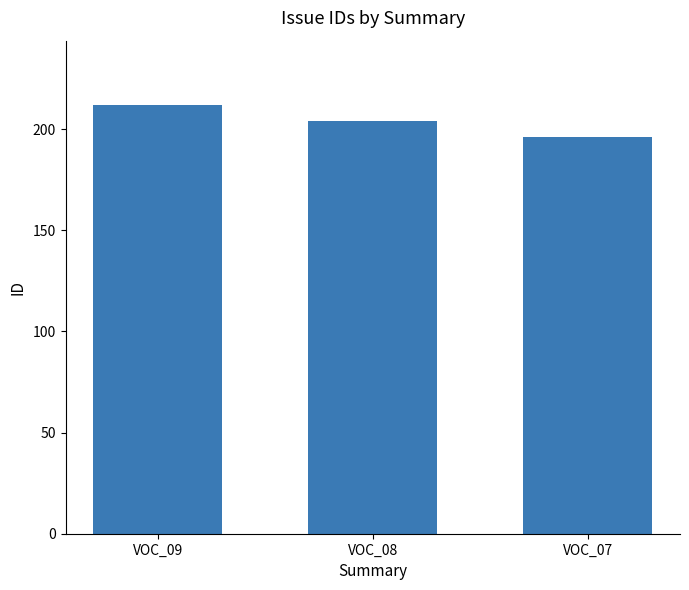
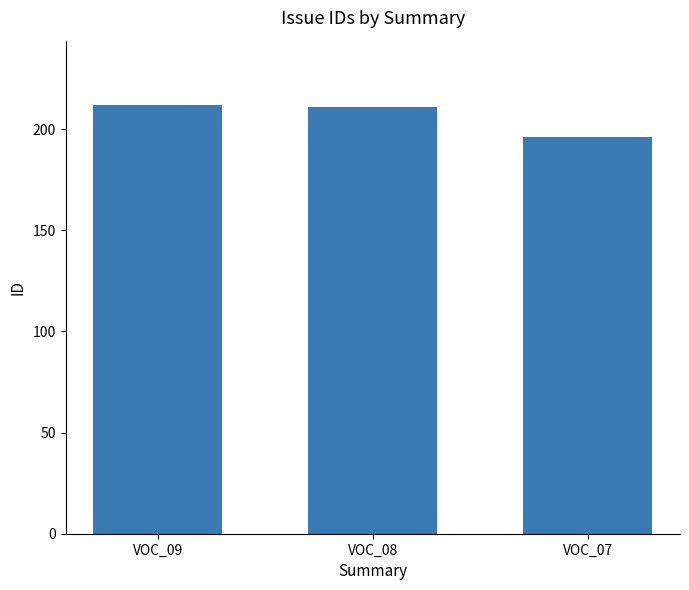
  {
    "VOC_09": 212,
-   "VOC_08": 204,
+   "VOC_08": 211,
    "VOC_07": 196
  }
